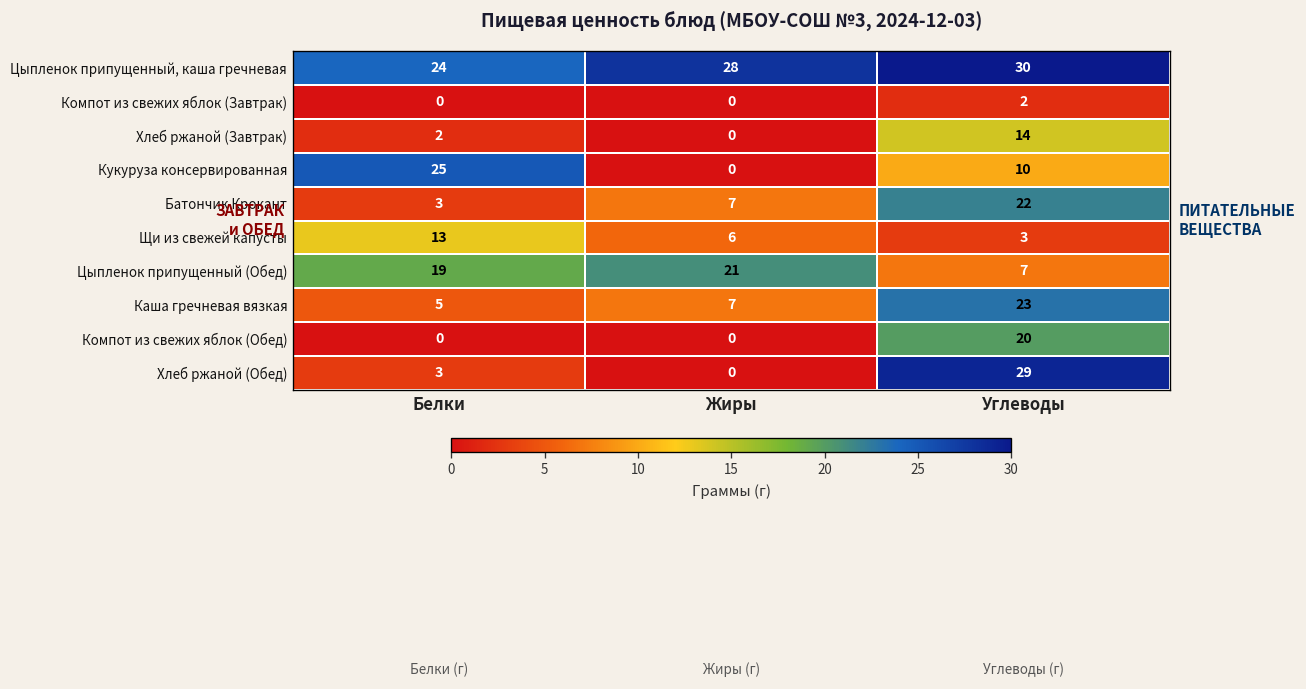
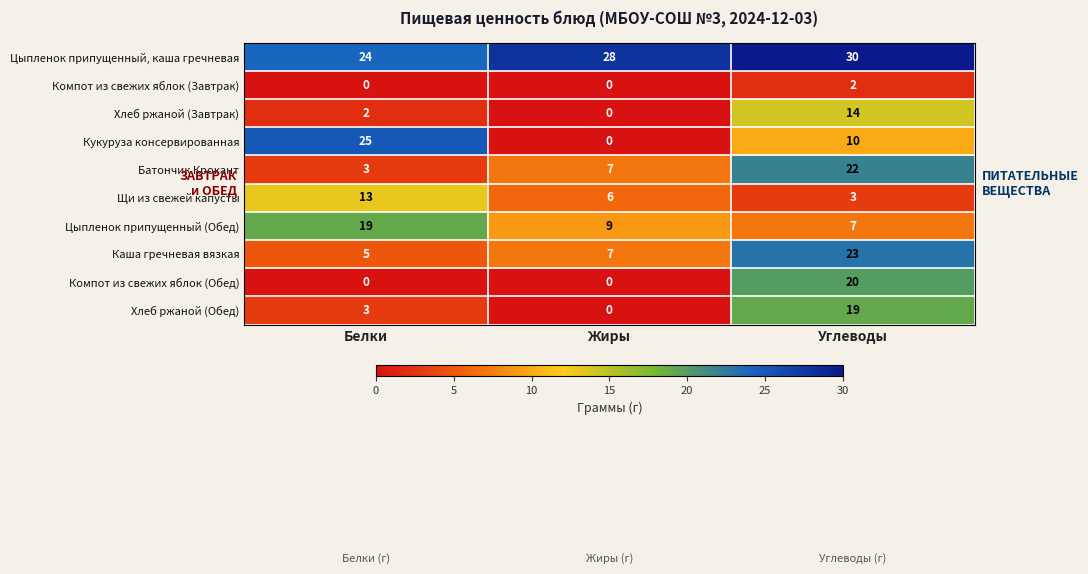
  {
    "Цыпленок припущенный, каша гречневая": {
      "Белки": 24,
      "Жиры": 28,
      "Углеводы": 30
    },
    "Компот из свежих яблок (Завтрак)": {
      "Белки": 0,
      "Жиры": 0,
      "Углеводы": 2
    },
    "Хлеб ржаной (Завтрак)": {
      "Белки": 2,
      "Жиры": 0,
      "Углеводы": 14
    },
    "Кукуруза консервированная": {
      "Белки": 25,
      "Жиры": 0,
      "Углеводы": 10
    },
    "Батончик Крокант": {
      "Белки": 3,
      "Жиры": 7,
      "Углеводы": 22
    },
    "Щи из свежей капусты": {
      "Белки": 13,
      "Жиры": 6,
      "Углеводы": 3
    },
    "Цыпленок припущенный (Обед)": {
      "Белки": 19,
-     "Жиры": 21,
+     "Жиры": 9,
      "Углеводы": 7
    },
    "Каша гречневая вязкая": {
      "Белки": 5,
      "Жиры": 7,
      "Углеводы": 23
    },
    "Компот из свежих яблок (Обед)": {
      "Белки": 0,
      "Жиры": 0,
      "Углеводы": 20
    },
    "Хлеб ржаной (Обед)": {
      "Белки": 3,
      "Жиры": 0,
-     "Углеводы": 29
+     "Углеводы": 19
    }
  }
